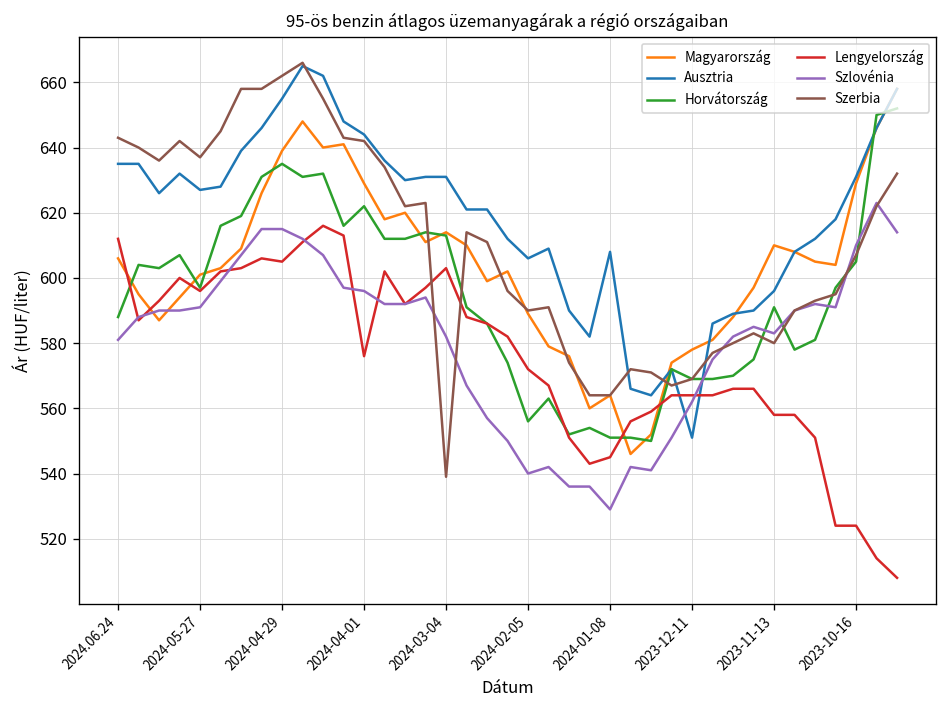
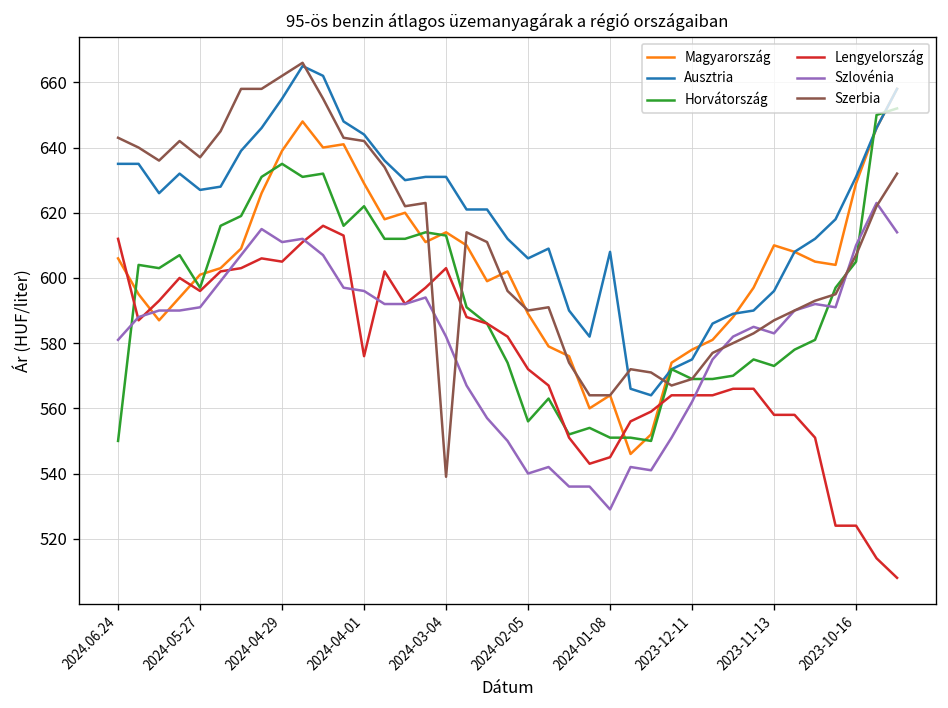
  {
    "Magyarország": {
      "2024.06.24": 606,
      "2024-05-27": 601,
      "2024-04-29": 639,
      "2024-04-01": 629,
      "2024-03-04": 614,
      "2024-02-05": 589,
      "2023-12-11": 578,
      "2023-11-13": 610,
      "2023-10-16": 629
    },
    "Ausztria": {
      "2024.06.24": 635,
      "2024-05-27": 627,
      "2024-04-29": 655,
      "2024-04-01": 644,
      "2024-03-04": 631,
      "2024-02-05": 606,
      "2024-01-08": 608,
-     "2023-12-11": 551,
+     "2023-12-11": 575,
      "2023-11-13": 596,
      "2023-10-16": 631
    },
    "Horvátország": {
-     "2024.06.24": 588,
+     "2024.06.24": 550,
      "2024-05-27": 597,
      "2024-04-29": 635,
      "2024-04-01": 622,
      "2024-03-04": 613,
      "2024-02-05": 556,
      "2024-01-08": 551,
-     "2023-11-13": 591,
+     "2023-11-13": 573,
      "2023-10-16": 605
    },
    "Lengyelország": {
      "2024.06.24": 612,
      "2024-05-27": 596,
      "2024-04-29": 605,
      "2024-04-01": 576,
      "2024-03-04": 603,
      "2024-02-05": 572,
      "2024-01-08": 545,
      "2023-12-11": 564,
      "2023-11-13": 558,
      "2023-10-16": 524
    },
    "Szlovénia": {
      "2024.06.24": 581,
      "2024-05-27": 591,
-     "2024-04-29": 615,
+     "2024-04-29": 611,
      "2024-04-01": 596,
      "2024-03-04": 582,
      "2024-02-05": 540,
      "2024-01-08": 529,
      "2023-12-11": 562,
      "2023-11-13": 583,
      "2023-10-16": 610
    },
    "Szerbia": {
      "2024.06.24": 643,
      "2024-05-27": 637,
      "2024-04-29": 662,
      "2024-04-01": 642,
      "2024-03-04": 539,
      "2024-02-05": 590,
-     "2023-11-13": 580,
+     "2023-11-13": 587,
      "2023-10-16": 607
    }
  }
